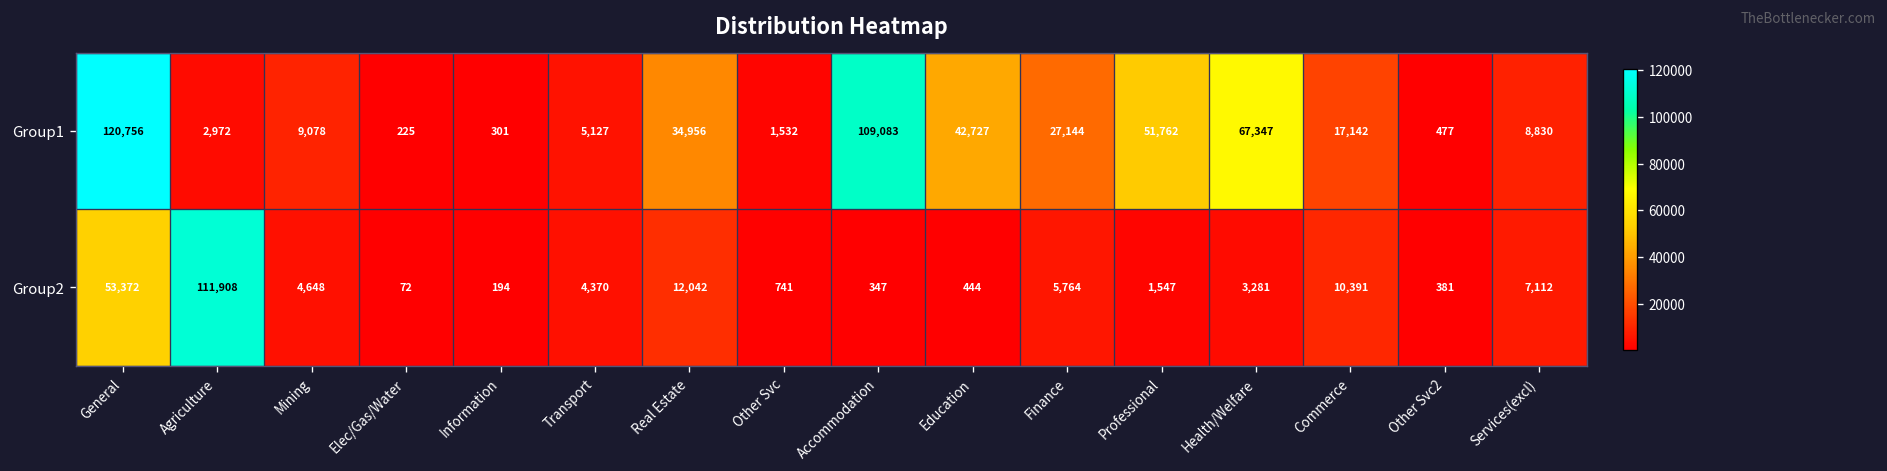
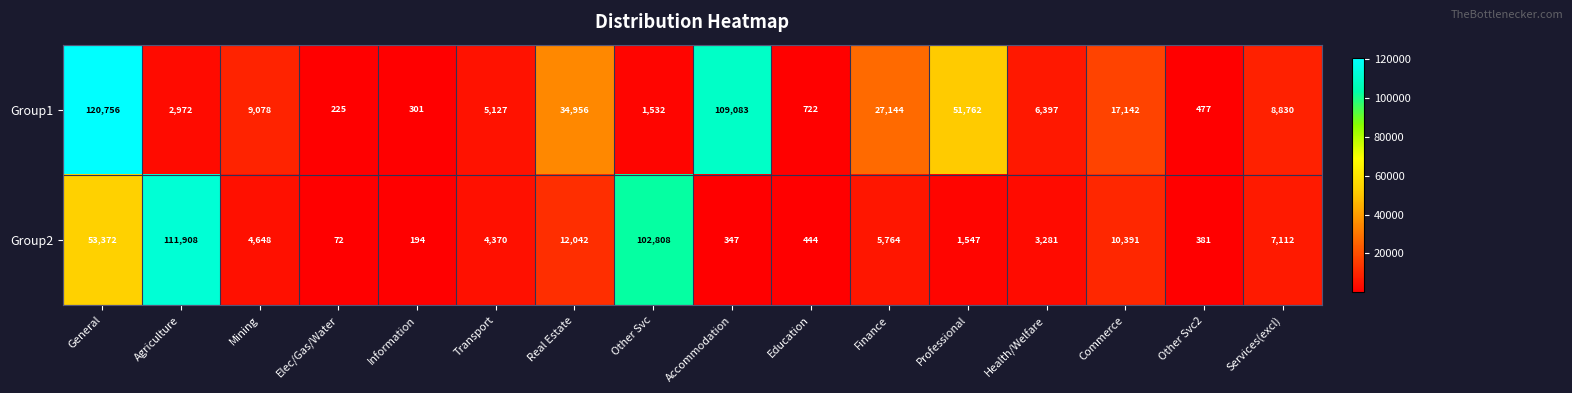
  {
    "Group1": {
      "General": "120,756",
      "Agriculture": "2,972",
      "Mining": "9,078",
      "Elec/Gas/Water": "225",
      "Information": "301",
      "Transport": "5,127",
      "Real Estate": "34,956",
      "Other Svc": "1,532",
      "Accommodation": "109,083",
-     "Education": "42,727",
+     "Education": "722",
      "Finance": "27,144",
      "Professional": "51,762",
-     "Health/Welfare": "67,347",
+     "Health/Welfare": "6,397",
      "Commerce": "17,142",
      "Other Svc2": "477",
      "Services(excl)": "8,830"
    },
    "Group2": {
      "General": "53,372",
      "Agriculture": "111,908",
      "Mining": "4,648",
      "Elec/Gas/Water": "72",
      "Information": "194",
      "Transport": "4,370",
      "Real Estate": "12,042",
-     "Other Svc": "741",
+     "Other Svc": "102,808",
      "Accommodation": "347",
      "Education": "444",
      "Finance": "5,764",
      "Professional": "1,547",
      "Health/Welfare": "3,281",
      "Commerce": "10,391",
      "Other Svc2": "381",
      "Services(excl)": "7,112"
    }
  }
